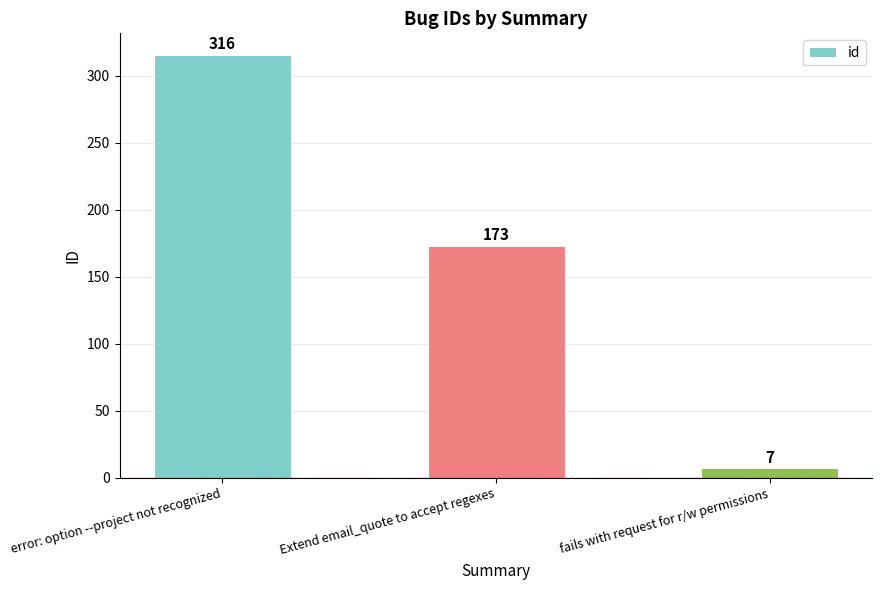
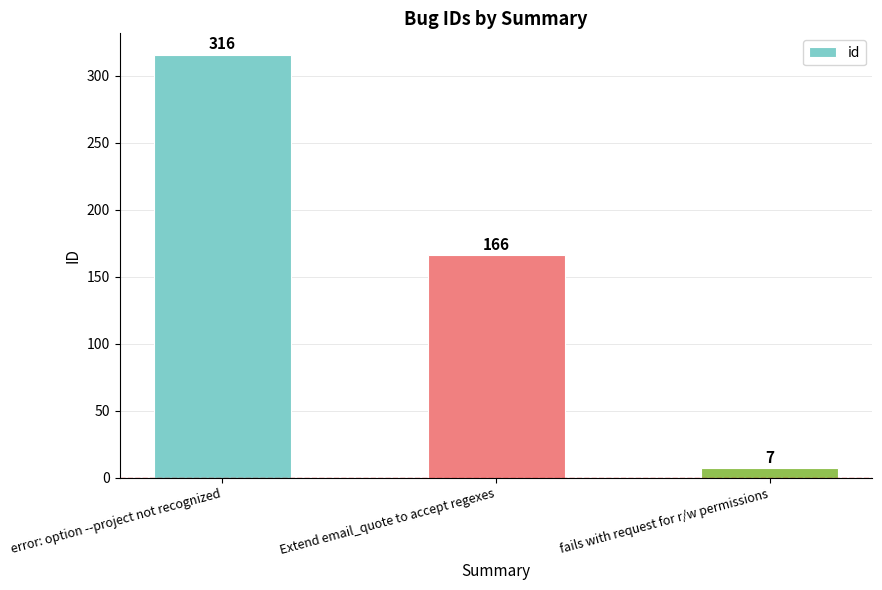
  {
    "error: option --project not recognized": 316,
-   "Extend email_quote to accept regexes": 173,
+   "Extend email_quote to accept regexes": 166,
    "fails with request for r/w permissions": 7
  }
